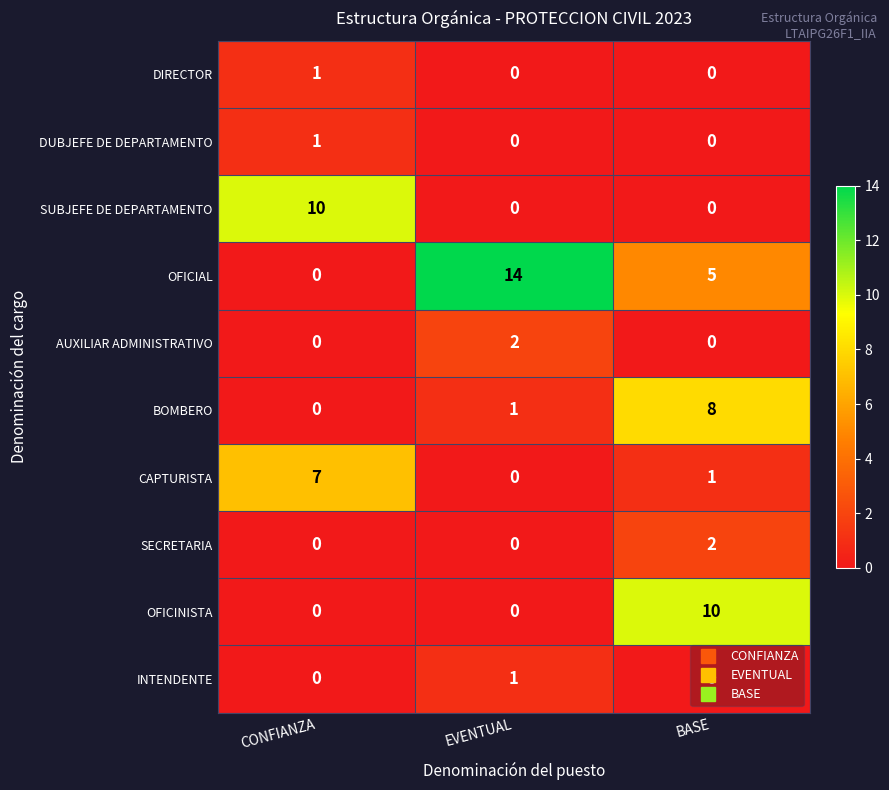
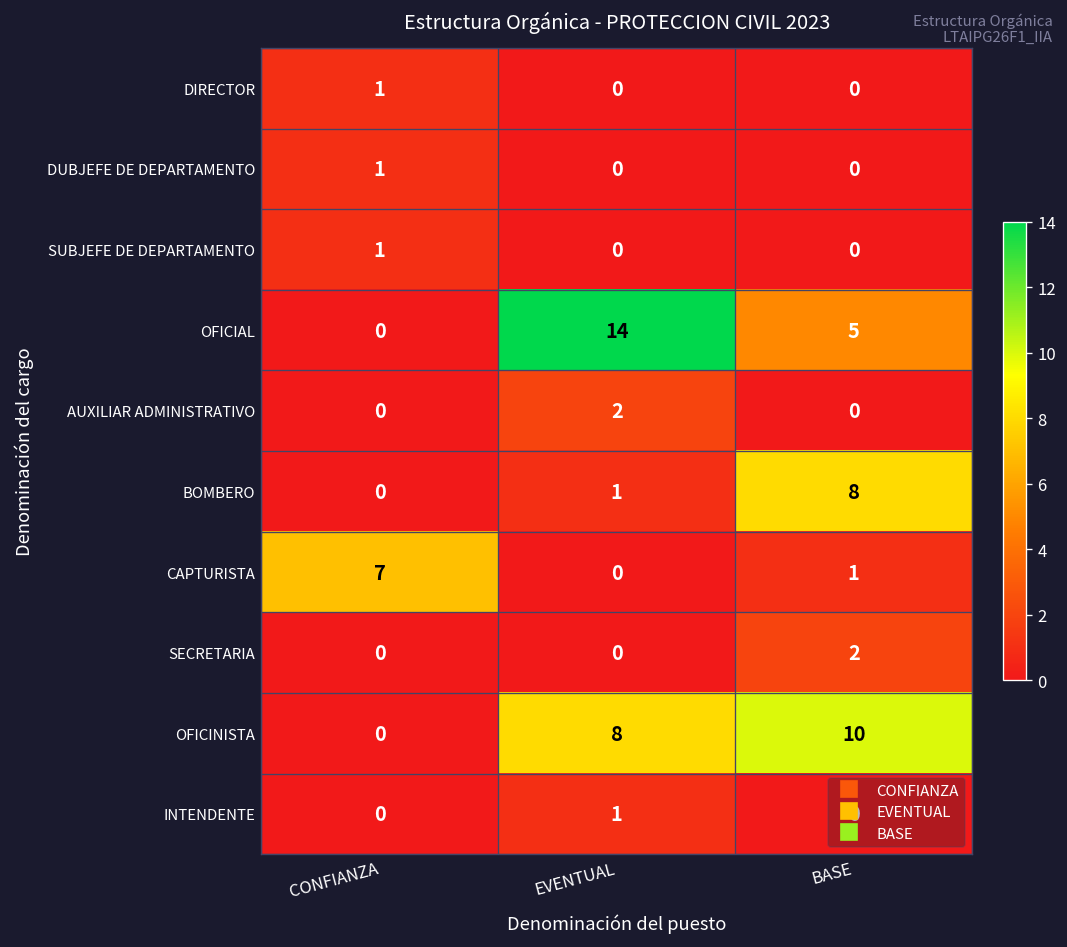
  {
    "DIRECTOR": {
      "CONFIANZA": 1,
      "EVENTUAL": 0,
      "BASE": 0
    },
    "DUBJEFE DE DEPARTAMENTO": {
      "CONFIANZA": 1,
      "EVENTUAL": 0,
      "BASE": 0
    },
    "SUBJEFE DE DEPARTAMENTO": {
-     "CONFIANZA": 10,
+     "CONFIANZA": 1,
      "EVENTUAL": 0,
      "BASE": 0
    },
    "OFICIAL": {
      "CONFIANZA": 0,
      "EVENTUAL": 14,
      "BASE": 5
    },
    "AUXILIAR ADMINISTRATIVO": {
      "CONFIANZA": 0,
      "EVENTUAL": 2,
      "BASE": 0
    },
    "BOMBERO": {
      "CONFIANZA": 0,
      "EVENTUAL": 1,
      "BASE": 8
    },
    "CAPTURISTA": {
      "CONFIANZA": 7,
      "EVENTUAL": 0,
      "BASE": 1
    },
    "SECRETARIA": {
      "CONFIANZA": 0,
      "EVENTUAL": 0,
      "BASE": 2
    },
    "OFICINISTA": {
      "CONFIANZA": 0,
-     "EVENTUAL": 0,
+     "EVENTUAL": 8,
      "BASE": 10
    },
    "INTENDENTE": {
      "CONFIANZA": 0,
      "EVENTUAL": 1
    }
  }
